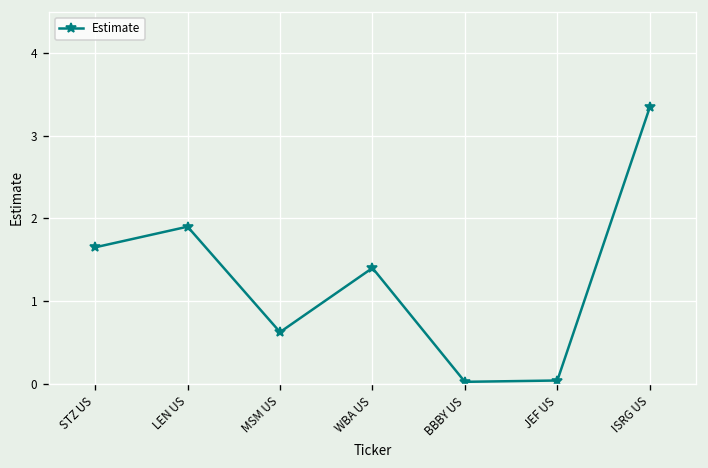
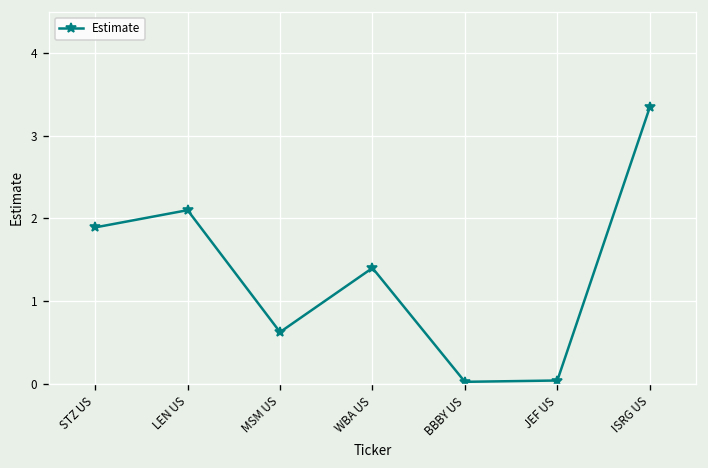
  {
-   "STZ US": 1.7,
-   "LEN US": 1.9,
+   "STZ US": 1.9,
+   "LEN US": 2.1,
    "MSM US": 0.6,
    "WBA US": 1.4,
    "BBBY US": 0.0,
    "JEF US": 0.0,
    "ISRG US": 3.3
  }
